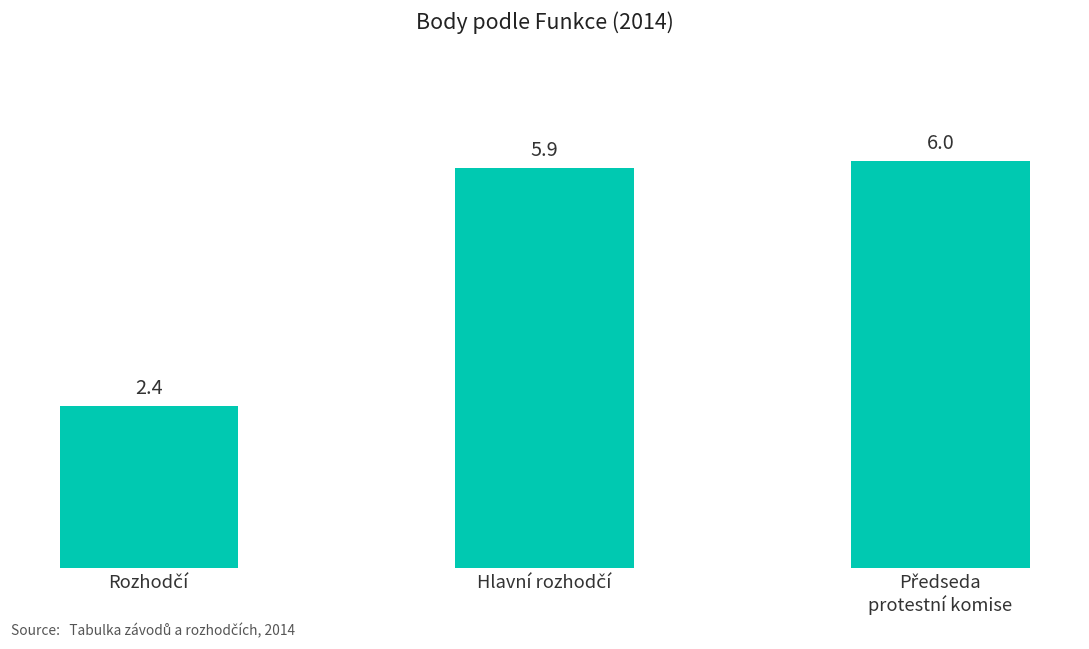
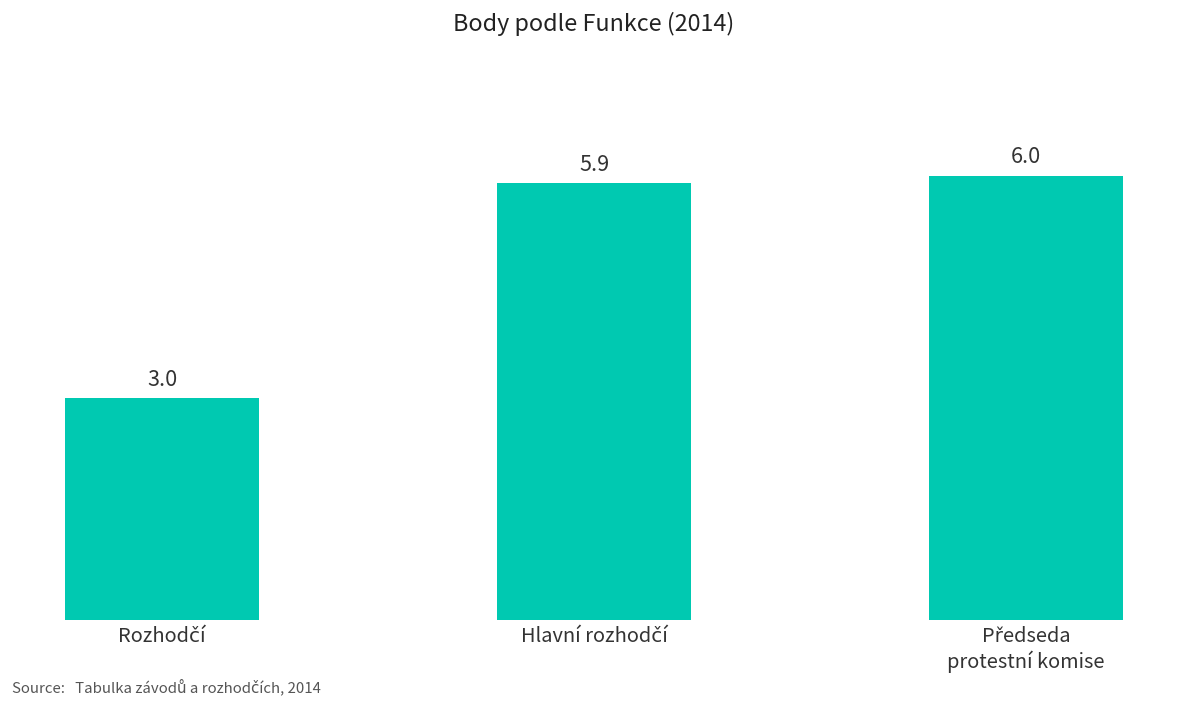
  {
-   "Rozhodčí": 2.4,
+   "Rozhodčí": 3.0,
    "Hlavní rozhodčí": 5.9,
    "Předseda protestní komise": 6.0
  }
